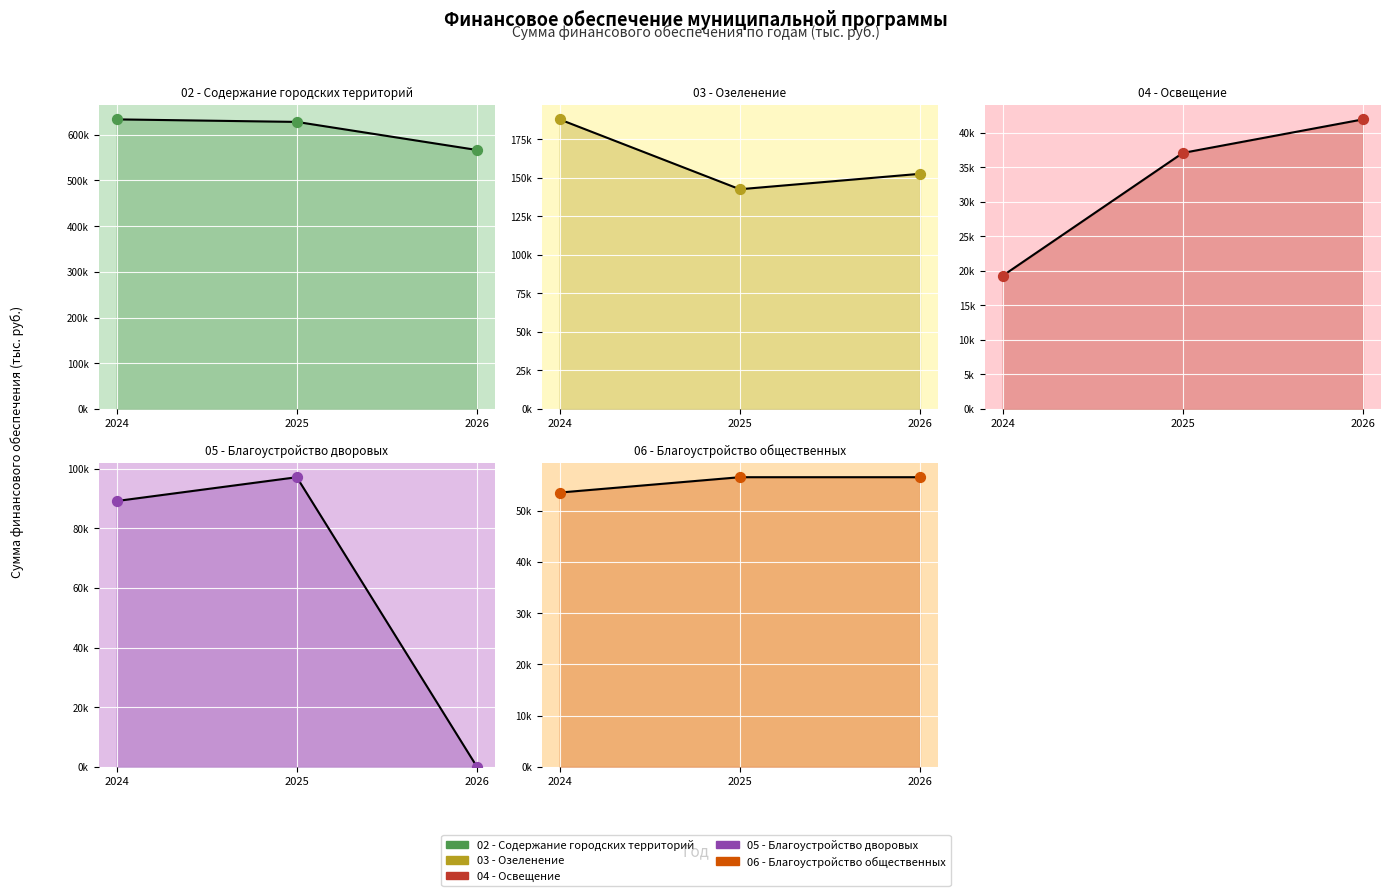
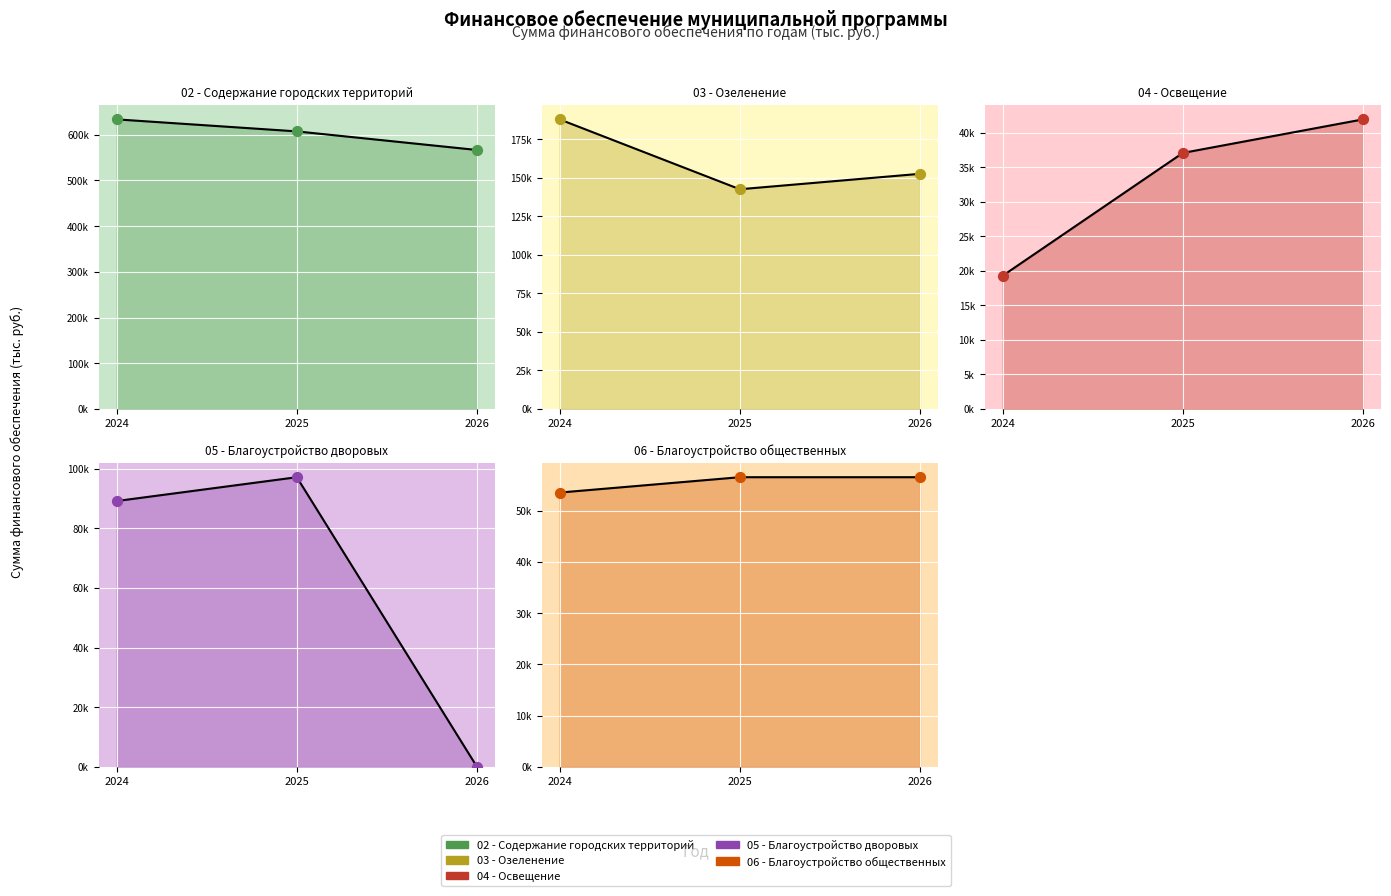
  {
    "02 - Содержание городских территорий": {
      "2024": 630000,
-     "2025": 630000,
+     "2025": 610000,
      "2026": 570000
    },
    "03 - Озеленение": {
      "2024": 188000,
      "2025": 143000,
      "2026": 153000
    },
    "04 - Освещение": {
      "2024": 19000,
      "2025": 37000,
      "2026": 42000
    },
    "05 - Благоустройство дворовых": {
      "2024": 89000,
      "2025": 97000,
      "2026": 0
    },
    "06 - Благоустройство общественных": {
      "2024": 54000,
      "2025": 57000,
      "2026": 57000
    }
  }
